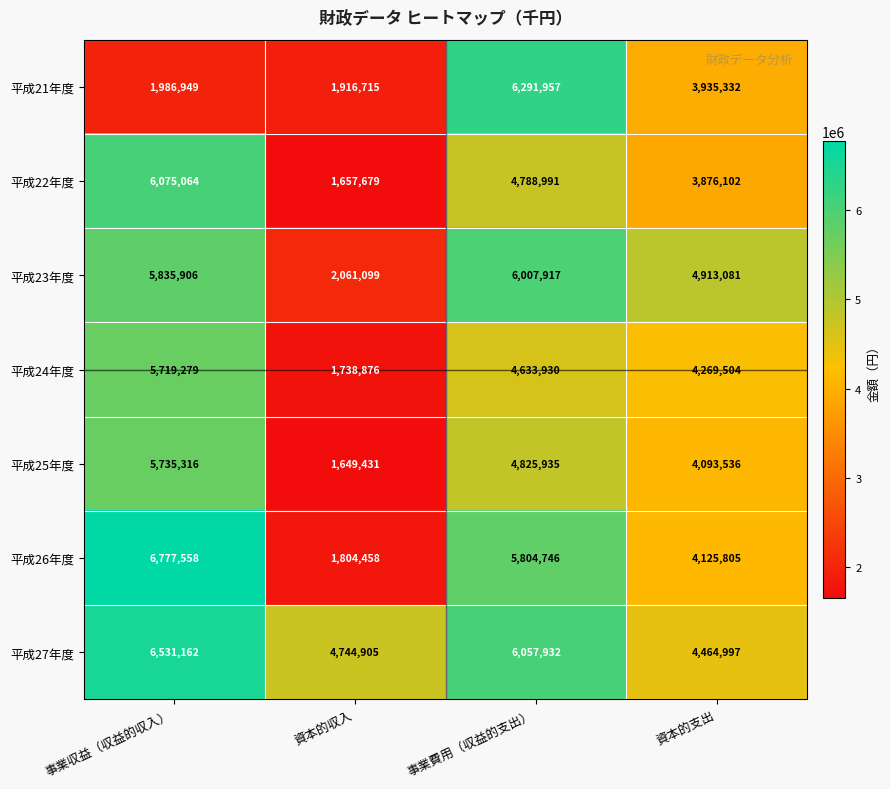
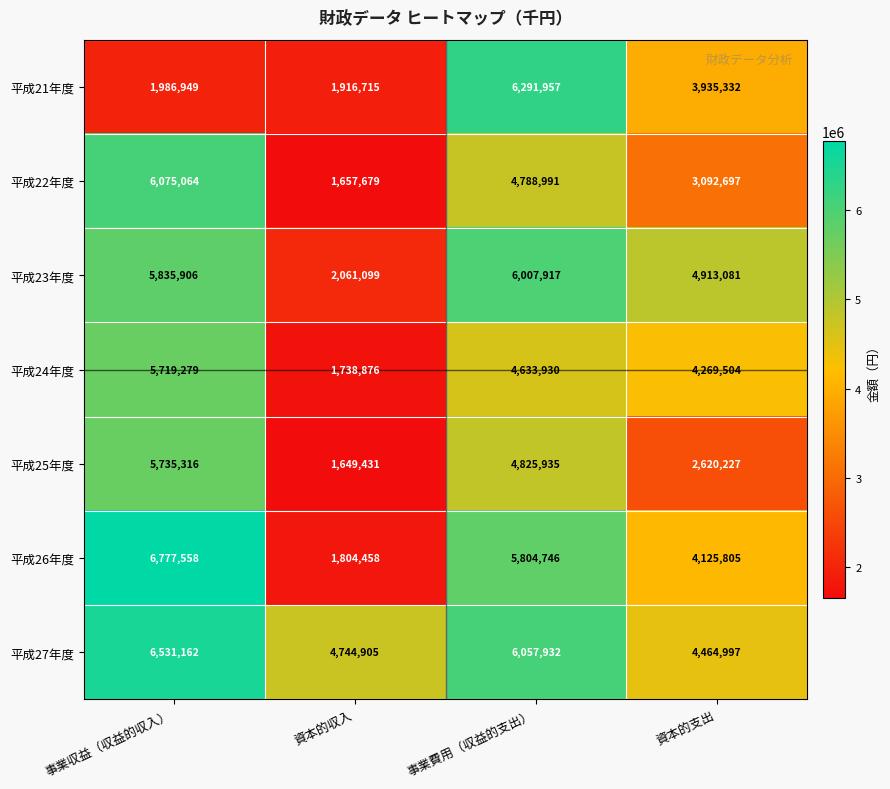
  {
    "平成21年度": {
      "事業収益（収益的収入）": "1,986,949",
      "資本的収入": "1,916,715",
      "事業費用（収益的支出）": "6,291,957"
    },
    "平成22年度": {
      "事業収益（収益的収入）": "6,075,064",
      "資本的収入": "1,657,679",
      "事業費用（収益的支出）": "4,788,991",
-     "資本的支出": "3,876,102"
+     "資本的支出": "3,092,697"
    },
    "平成23年度": {
      "事業収益（収益的収入）": "5,835,906",
      "資本的収入": "2,061,099",
      "事業費用（収益的支出）": "6,007,917",
      "資本的支出": "4,913,081"
    },
    "平成24年度": {
      "事業収益（収益的収入）": "5,719,279",
      "資本的収入": "1,738,876",
      "事業費用（収益的支出）": "4,633,930",
      "資本的支出": "4,269,504"
    },
    "平成25年度": {
      "事業収益（収益的収入）": "5,735,316",
      "資本的収入": "1,649,431",
      "事業費用（収益的支出）": "4,825,935",
-     "資本的支出": "4,093,536"
+     "資本的支出": "2,620,227"
    },
    "平成26年度": {
      "事業収益（収益的収入）": "6,777,558",
      "資本的収入": "1,804,458",
      "事業費用（収益的支出）": "5,804,746",
      "資本的支出": "4,125,805"
    },
    "平成27年度": {
      "事業収益（収益的収入）": "6,531,162",
      "資本的収入": "4,744,905",
      "事業費用（収益的支出）": "6,057,932",
      "資本的支出": "4,464,997"
    }
  }
